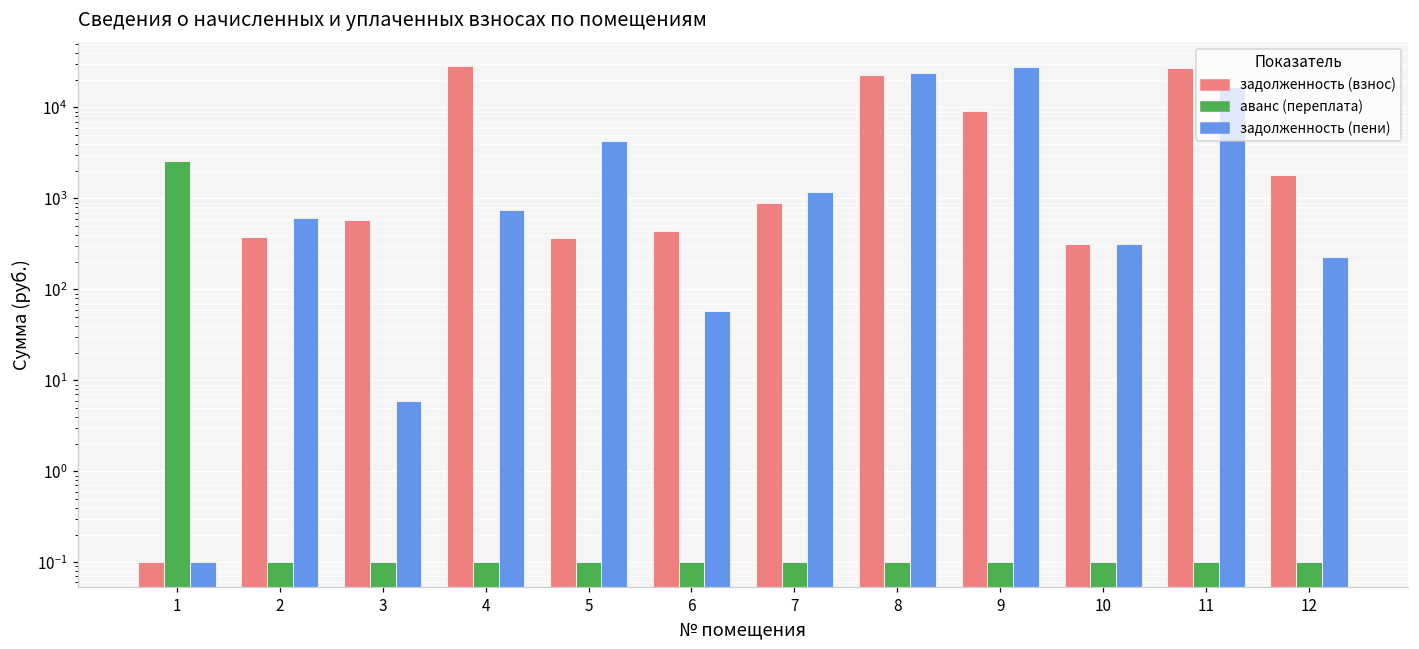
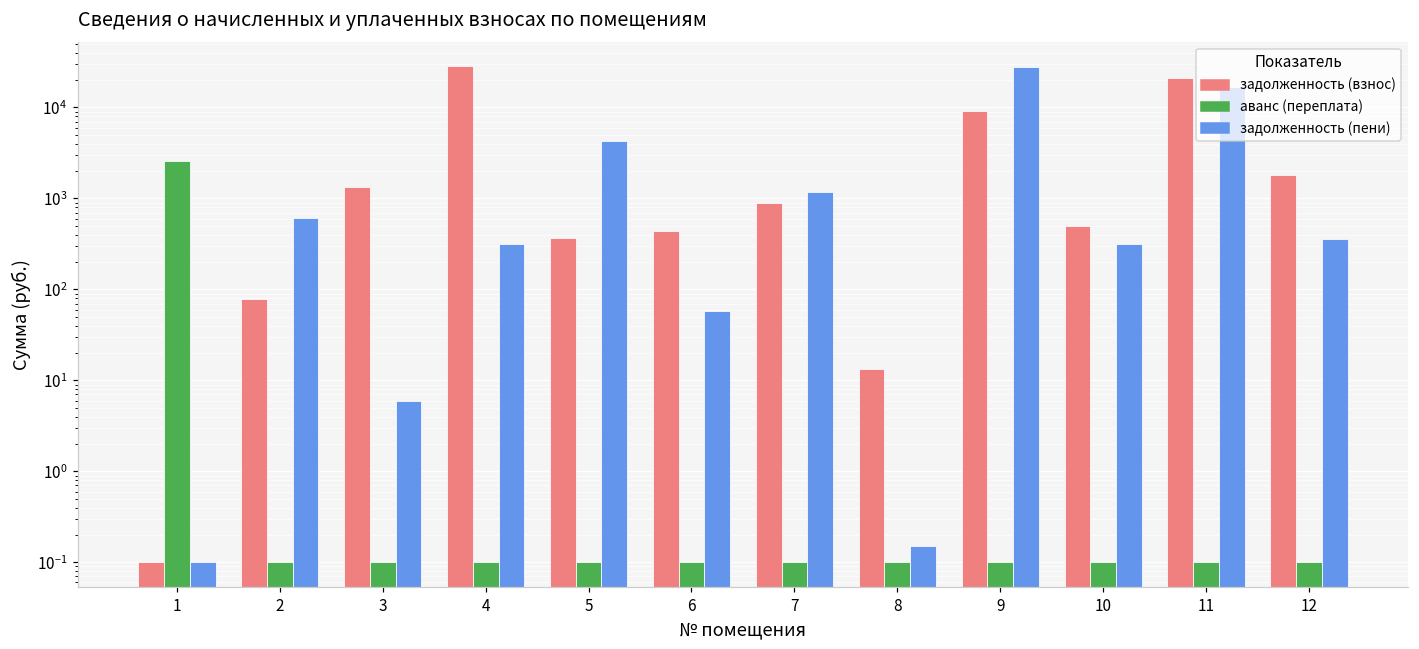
  {
    "задолженность (взнос)": {
      "1": 0.10,
-     "2": 400,
-     "3": 600,
+     "2": 80,
+     "3": 1300,
      "4": 28000,
      "5": 400,
      "6": 400,
      "7": 900,
-     "8": 23000,
+     "8": 13,
      "9": 9000,
-     "10": 310,
-     "11": 27000,
+     "10": 500,
+     "11": 21000,
      "12": 1800
    },
    "аванс (переплата)": {
      "1": 2600,
      "2": 0.10,
      "3": 0.10,
      "4": 0.10,
      "5": 0.10,
      "6": 0.10,
      "7": 0.10,
      "8": 0.10,
      "9": 0.10,
      "10": 0.10,
      "11": 0.10,
      "12": 0.10
    },
    "задолженность (пени)": {
      "1": 0.10,
      "2": 600,
      "3": 6,
-     "4": 700,
+     "4": 320,
      "5": 4000,
      "6": 60,
      "7": 1200,
-     "8": 24000,
+     "8": 0.15,
      "9": 28000,
      "10": 310,
-     "12": 230
+     "12": 360
    }
  }
